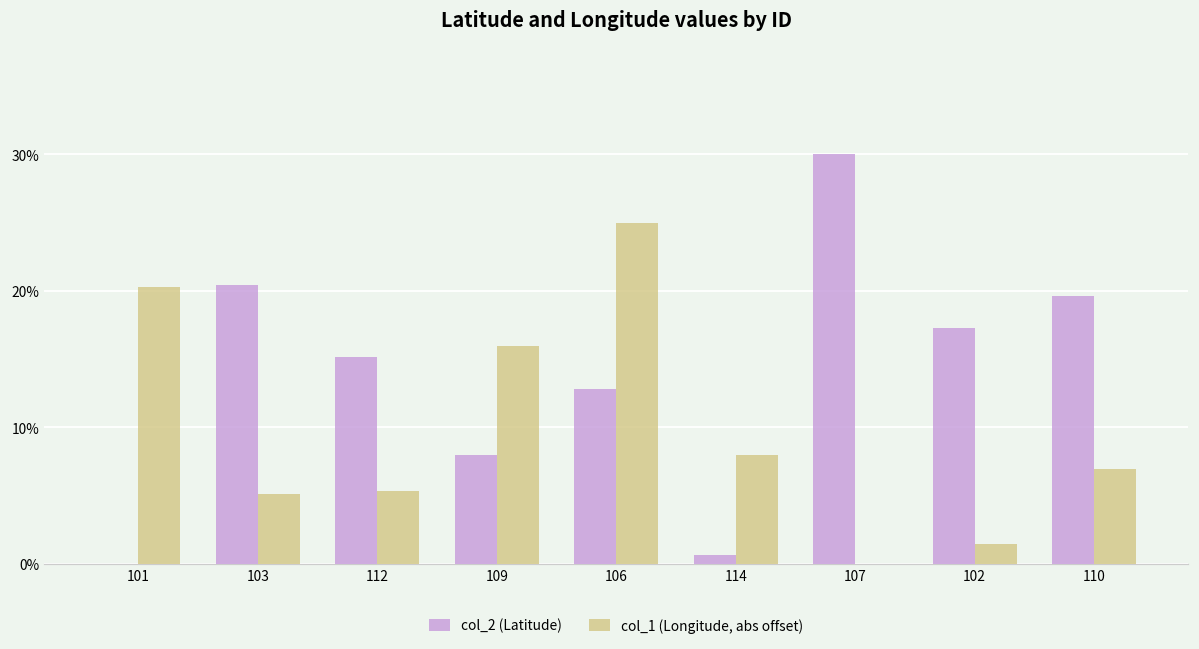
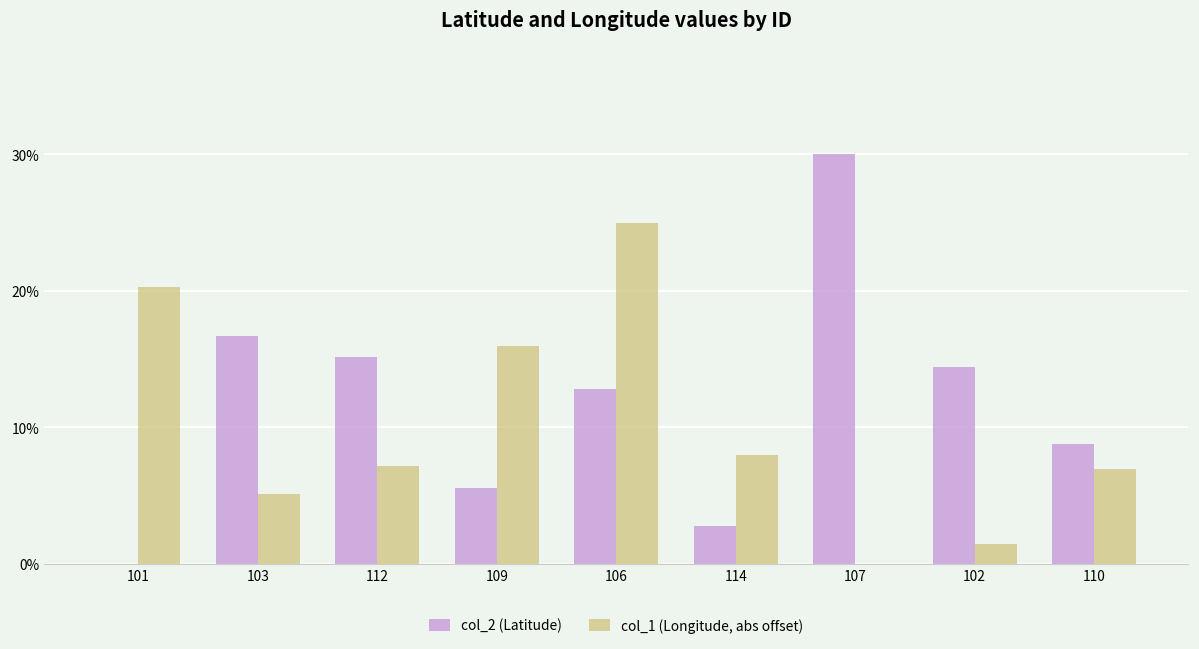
  {
    "col_2 (Latitude)": {
      "101": "0.0%",
-     "103": "20.4%",
+     "103": "16.7%",
      "112": "15.2%",
-     "109": "8.0%",
+     "109": "5.6%",
      "106": "12.8%",
-     "114": "0.7%",
+     "114": "2.8%",
      "107": "30.0%",
-     "102": "17.3%",
-     "110": "19.6%"
+     "102": "14.4%",
+     "110": "8.8%"
    },
    "col_1 (Longitude, abs offset)": {
      "101": "20.3%",
      "103": "5.1%",
-     "112": "5.3%",
+     "112": "7.2%",
      "109": "15.9%",
      "106": "25.0%",
      "114": "8.0%",
      "107": "0.0%",
      "102": "1.4%",
      "110": "7.0%"
    }
  }
